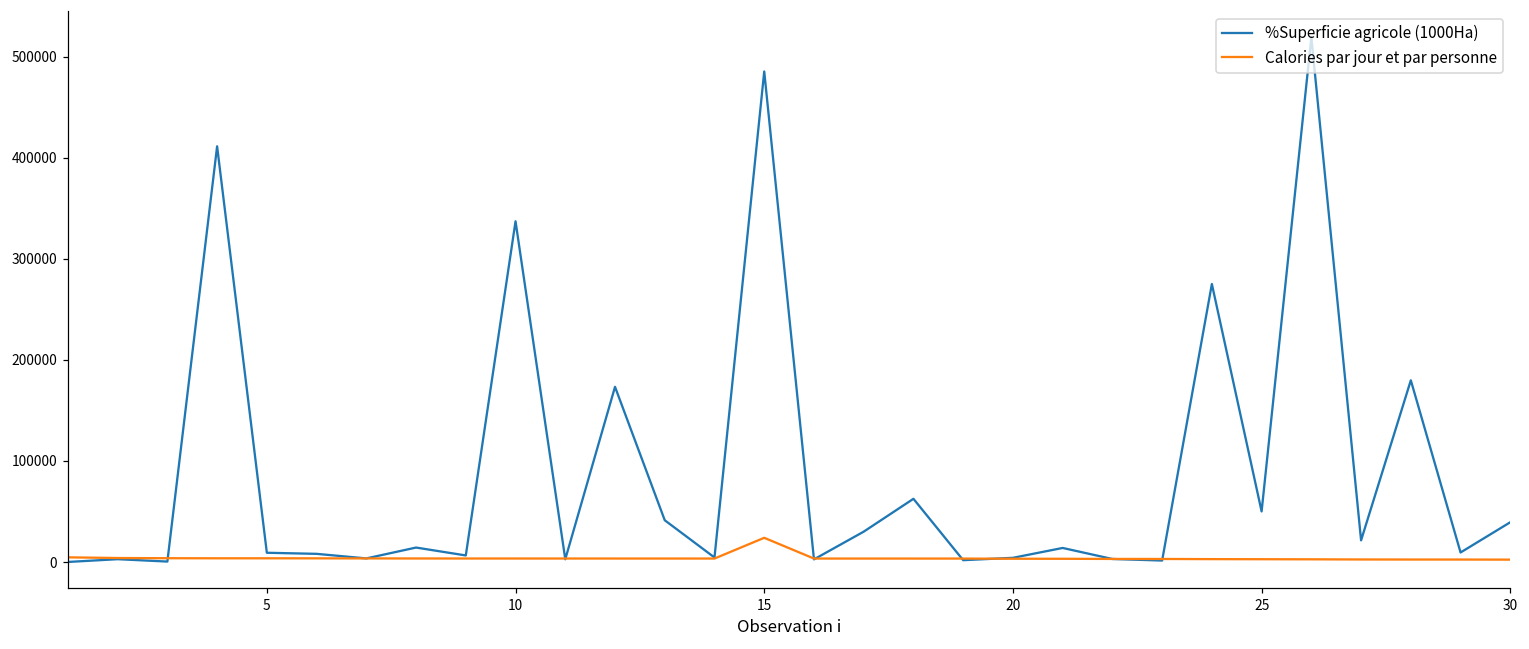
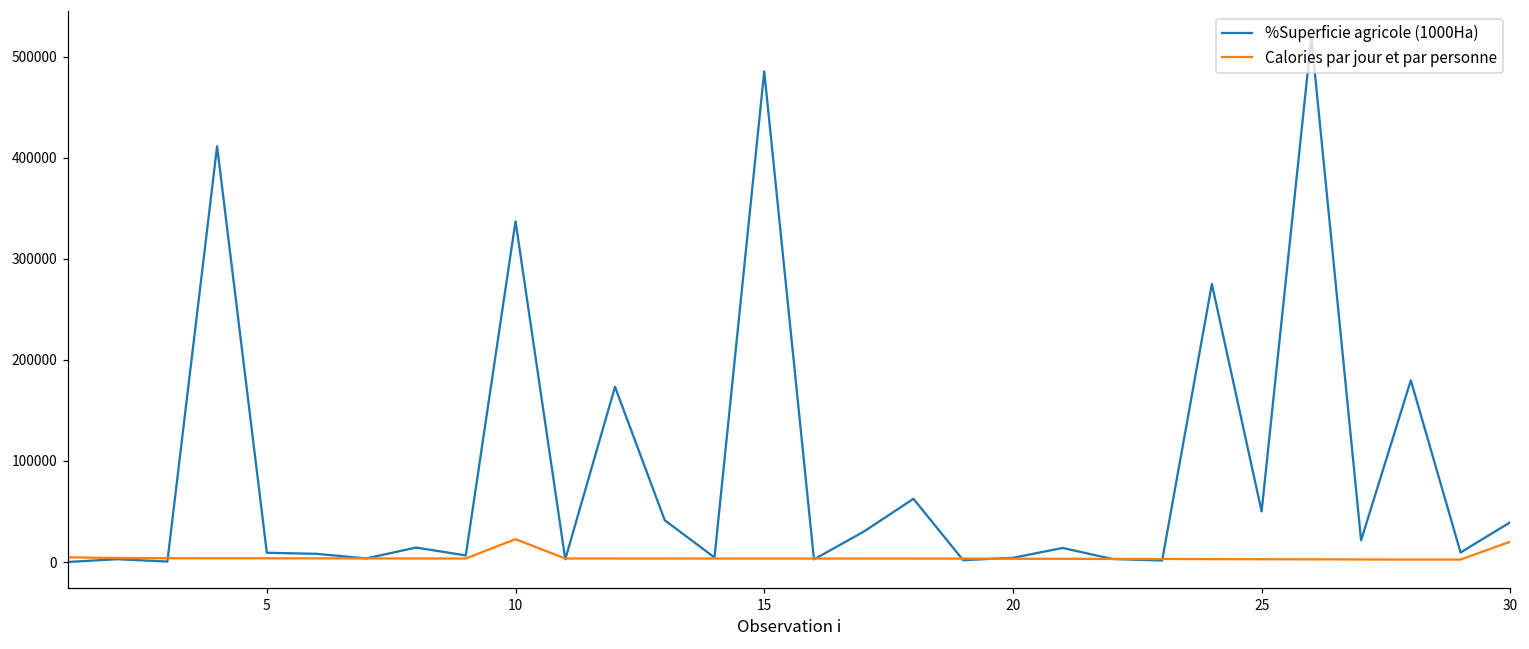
  {
    "%Superficie agricole (1000Ha)": {
      "5": 10000,
      "10": 340000,
      "15": 490000,
      "25": 50000,
      "30": 40000
    },
    "Calories par jour et par personne": {
      "5": 0,
-     "10": 0,
-     "15": 20000,
+     "10": 20000,
+     "15": 0,
      "25": 0,
-     "30": 0
+     "30": 20000
    }
  }
